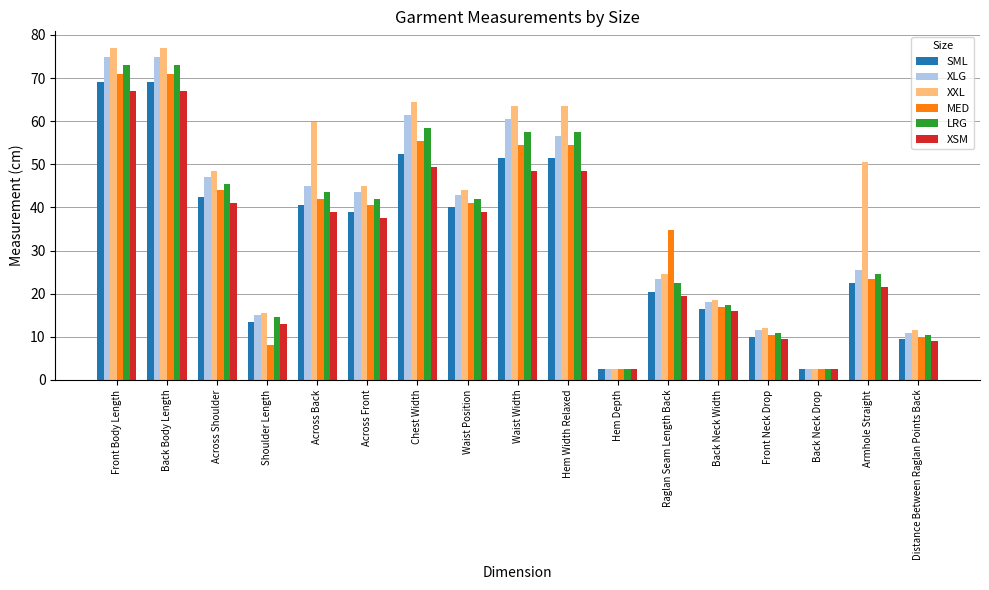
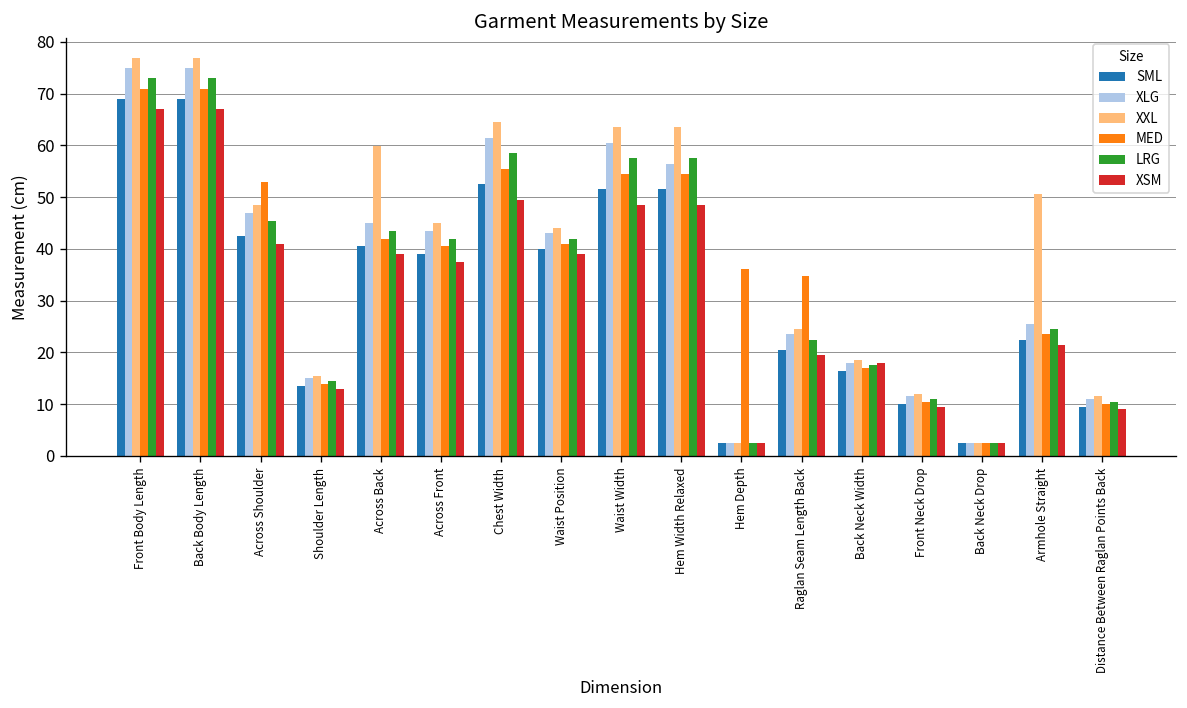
  {
    "SML": {
      "Front Body Length": 69,
      "Back Body Length": 69,
      "Across Shoulder": 43,
      "Shoulder Length": 14,
      "Across Back": 41,
      "Across Front": 39,
      "Chest Width": 53,
      "Waist Position": 40,
      "Waist Width": 52,
      "Hem Width Relaxed": 52,
      "Hem Depth": 3,
      "Raglan Seam Length Back": 21,
      "Back Neck Width": 17,
      "Front Neck Drop": 10,
      "Back Neck Drop": 3,
      "Armhole Straight": 23,
      "Distance Between Raglan Points Back": 10
    },
    "XLG": {
      "Front Body Length": 75,
      "Back Body Length": 75,
      "Across Shoulder": 47,
      "Shoulder Length": 15,
      "Across Back": 45,
      "Across Front": 44,
      "Chest Width": 62,
      "Waist Position": 43,
      "Waist Width": 61,
      "Hem Width Relaxed": 57,
      "Hem Depth": 3,
      "Raglan Seam Length Back": 24,
      "Back Neck Width": 18,
      "Front Neck Drop": 12,
      "Back Neck Drop": 3,
      "Armhole Straight": 26,
      "Distance Between Raglan Points Back": 11
    },
    "XXL": {
      "Front Body Length": 77,
      "Back Body Length": 77,
      "Across Shoulder": 49,
      "Shoulder Length": 16,
      "Across Back": 60,
      "Across Front": 45,
      "Chest Width": 65,
      "Waist Position": 44,
      "Waist Width": 64,
      "Hem Width Relaxed": 64,
      "Hem Depth": 3,
      "Raglan Seam Length Back": 25,
      "Back Neck Width": 19,
      "Front Neck Drop": 12,
      "Back Neck Drop": 3,
      "Armhole Straight": 51,
      "Distance Between Raglan Points Back": 12
    },
    "MED": {
      "Front Body Length": 71,
      "Back Body Length": 71,
-     "Across Shoulder": 44,
-     "Shoulder Length": 8,
+     "Across Shoulder": 53,
+     "Shoulder Length": 14,
      "Across Back": 42,
      "Across Front": 41,
      "Chest Width": 56,
      "Waist Position": 41,
      "Waist Width": 55,
      "Hem Width Relaxed": 55,
-     "Hem Depth": 3,
+     "Hem Depth": 36,
      "Raglan Seam Length Back": 35,
      "Back Neck Width": 17,
      "Front Neck Drop": 11,
      "Back Neck Drop": 3,
      "Armhole Straight": 24,
      "Distance Between Raglan Points Back": 10
    },
    "LRG": {
      "Front Body Length": 73,
      "Back Body Length": 73,
      "Across Shoulder": 46,
      "Shoulder Length": 15,
      "Across Back": 44,
      "Across Front": 42,
      "Chest Width": 59,
      "Waist Position": 42,
      "Waist Width": 58,
      "Hem Width Relaxed": 58,
      "Hem Depth": 3,
      "Raglan Seam Length Back": 23,
      "Back Neck Width": 18,
      "Front Neck Drop": 11,
      "Back Neck Drop": 3,
      "Armhole Straight": 25,
      "Distance Between Raglan Points Back": 11
    },
    "XSM": {
      "Front Body Length": 67,
      "Back Body Length": 67,
      "Across Shoulder": 41,
      "Shoulder Length": 13,
      "Across Back": 39,
      "Across Front": 38,
      "Chest Width": 50,
      "Waist Position": 39,
      "Waist Width": 49,
      "Hem Width Relaxed": 49,
      "Hem Depth": 3,
      "Raglan Seam Length Back": 20,
-     "Back Neck Width": 16,
+     "Back Neck Width": 18,
      "Front Neck Drop": 10,
      "Back Neck Drop": 3,
      "Armhole Straight": 22,
      "Distance Between Raglan Points Back": 9
    }
  }
